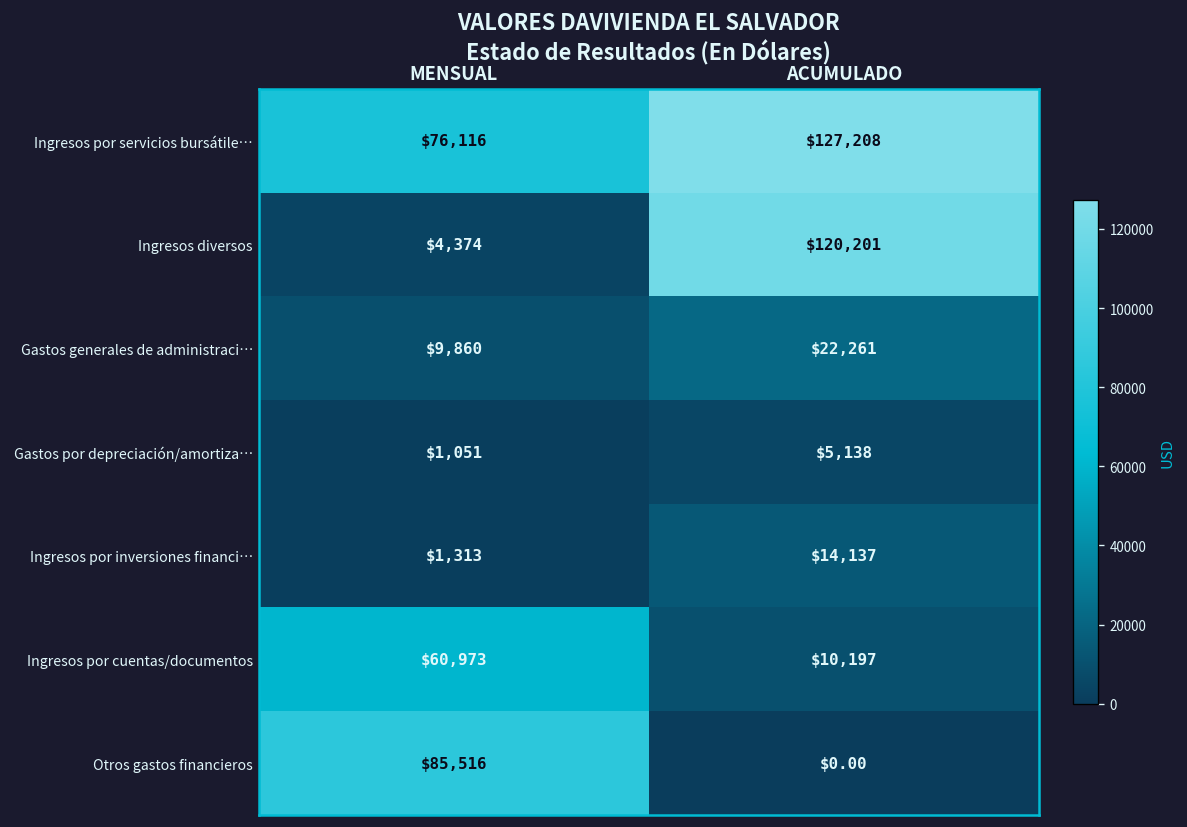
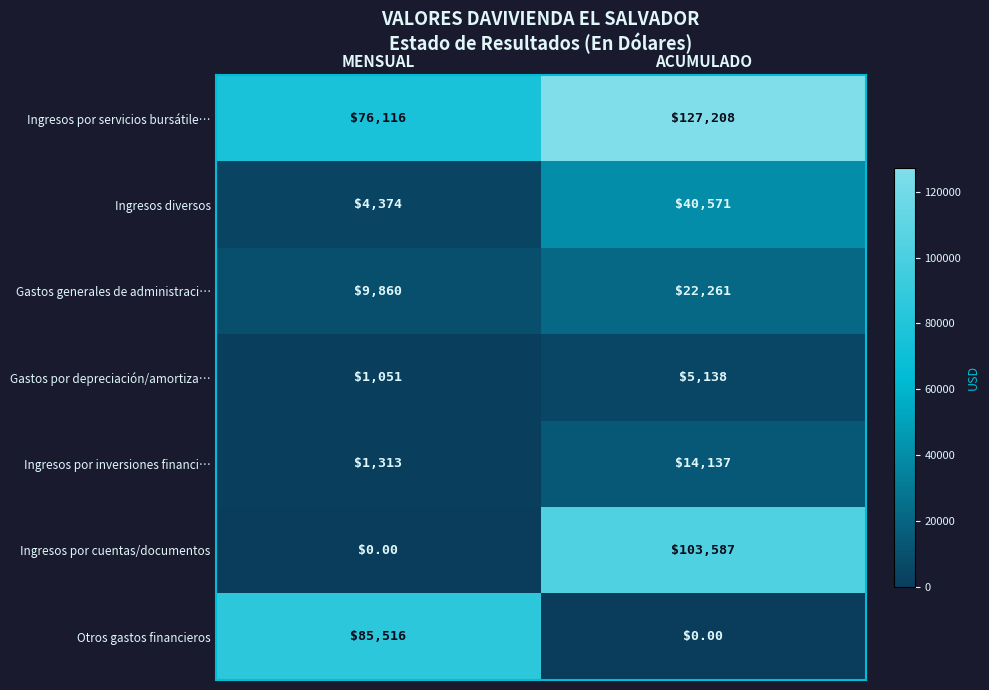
  {
    "Ingresos por servicios bursátile…": {
      "MENSUAL": "$76,116",
      "ACUMULADO": "$127,208"
    },
    "Ingresos diversos": {
      "MENSUAL": "$4,374",
-     "ACUMULADO": "$120,201"
+     "ACUMULADO": "$40,571"
    },
    "Gastos generales de administraci…": {
      "MENSUAL": "$9,860",
      "ACUMULADO": "$22,261"
    },
    "Gastos por depreciación/amortiza…": {
      "MENSUAL": "$1,051",
      "ACUMULADO": "$5,138"
    },
    "Ingresos por inversiones financi…": {
      "MENSUAL": "$1,313",
      "ACUMULADO": "$14,137"
    },
    "Ingresos por cuentas/documentos": {
-     "MENSUAL": "$60,973",
-     "ACUMULADO": "$10,197"
+     "MENSUAL": "$0.00",
+     "ACUMULADO": "$103,587"
    },
    "Otros gastos financieros": {
      "MENSUAL": "$85,516",
      "ACUMULADO": "$0.00"
    }
  }
